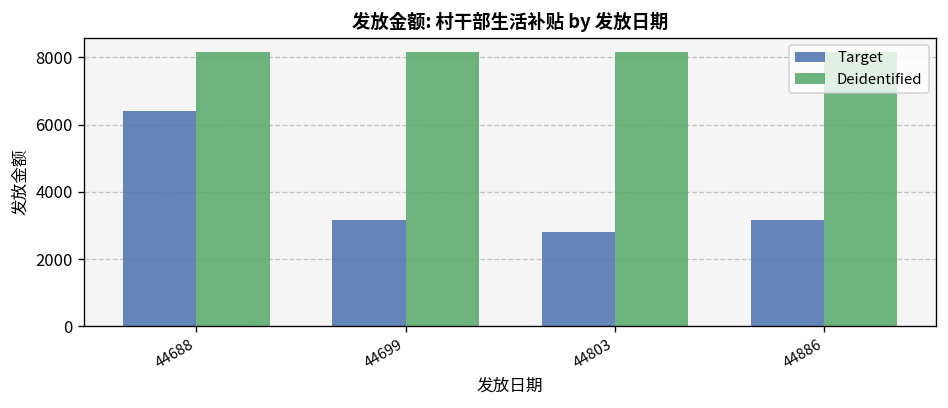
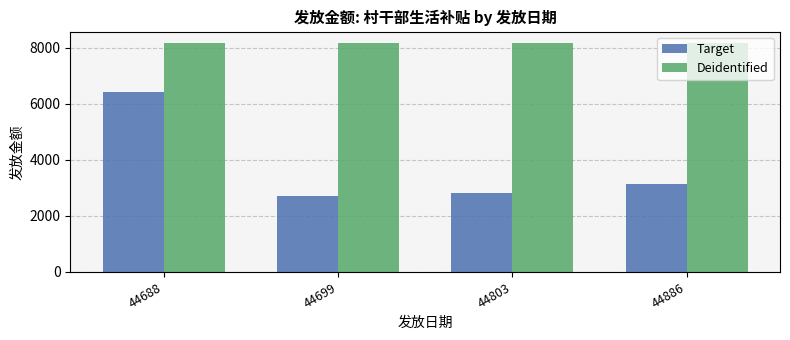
  {
    "Target": {
      "44688": 6400,
-     "44699": 3200,
+     "44699": 2700,
      "44803": 2800,
      "44886": 3200
    },
    "Deidentified": {
      "44688": 8200,
      "44699": 8200,
      "44803": 8200
    }
  }
